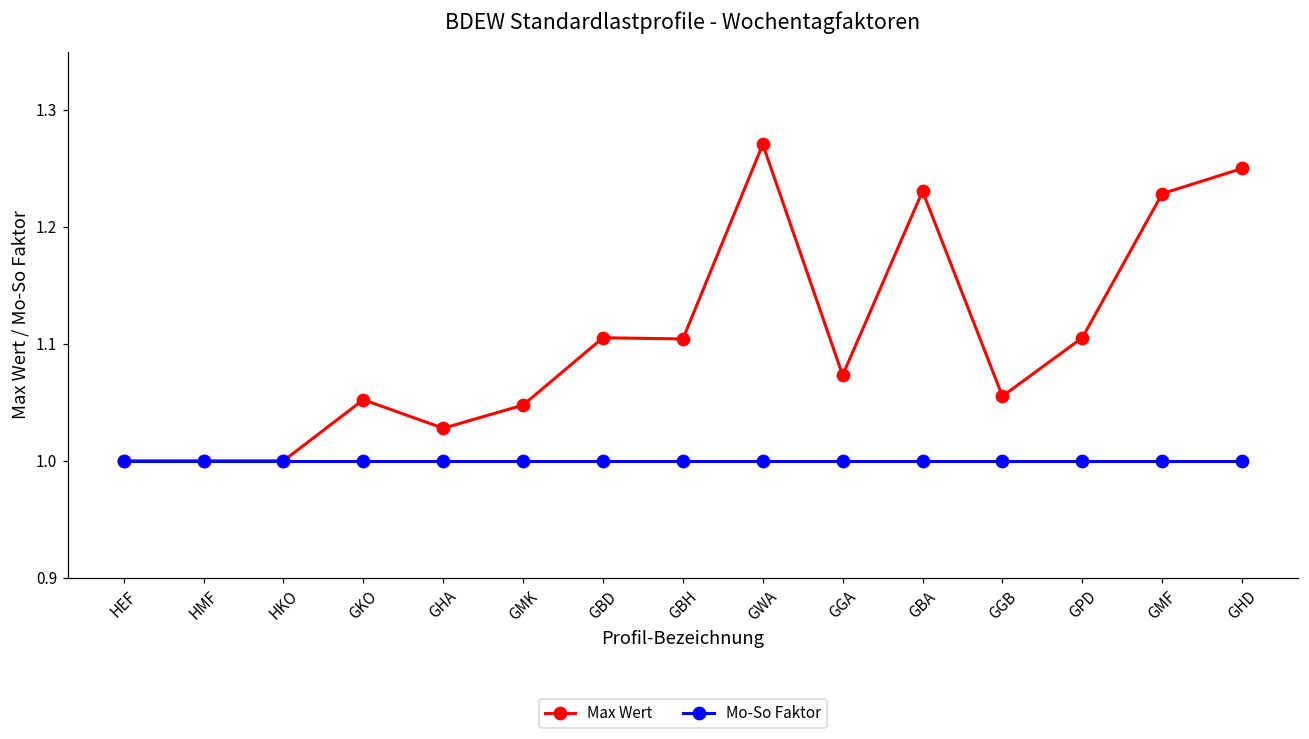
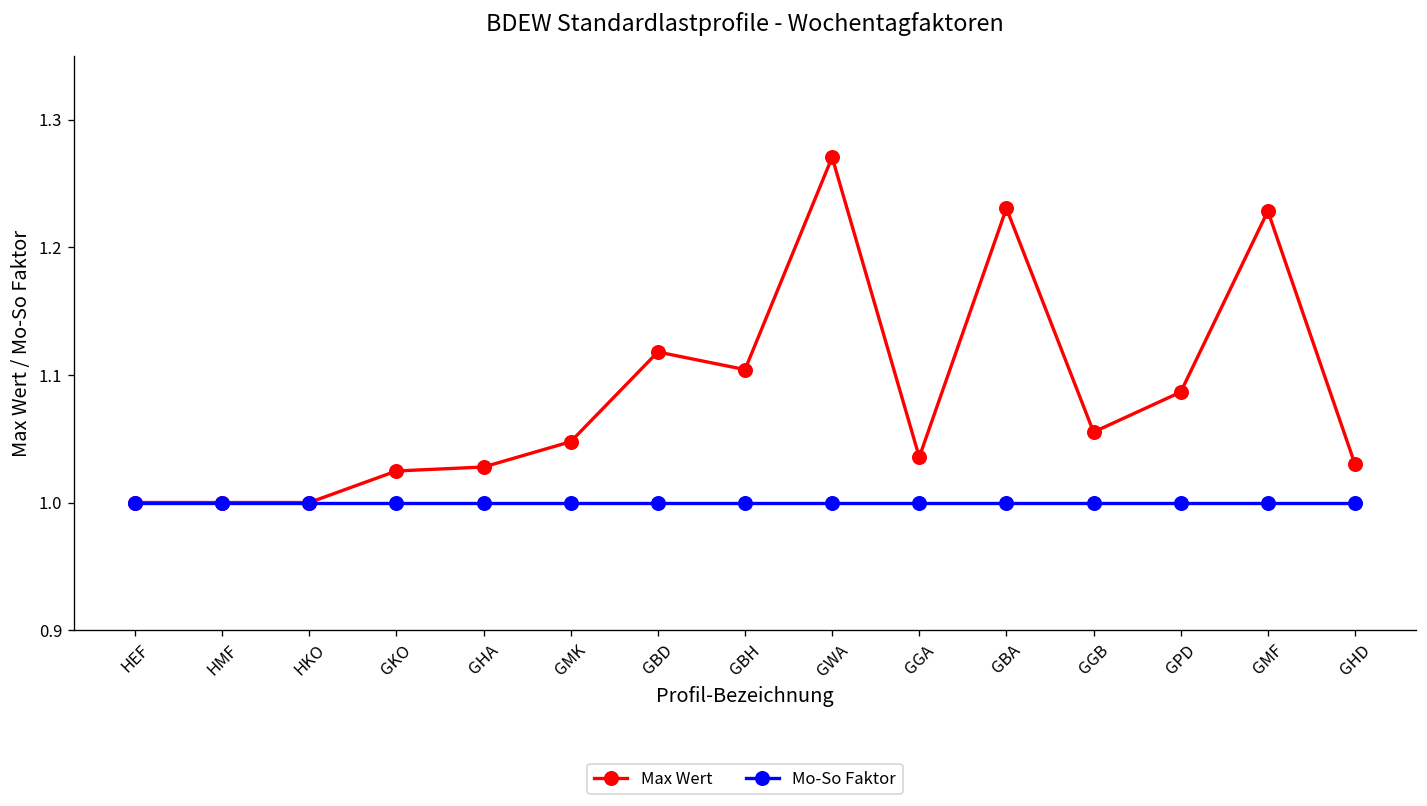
  {
    "Max Wert": {
-     "GKO": 1.052,
+     "GKO": 1.025,
      "GHA": 1.028,
      "GMK": 1.048,
-     "GBD": 1.105,
+     "GBD": 1.118,
      "GBH": 1.104,
      "GWA": 1.271,
-     "GGA": 1.073,
+     "GGA": 1.036,
      "GBA": 1.231,
      "GGB": 1.055,
-     "GPD": 1.105,
+     "GPD": 1.087,
      "GMF": 1.228,
-     "GHD": 1.25
+     "GHD": 1.03
    },
    "Mo-So Faktor": {
      "GKO": 1.000,
      "GHA": 1.000,
      "GMK": 1.000,
      "GBD": 1.000,
      "GBH": 1.000,
      "GWA": 1.000,
      "GGA": 1.000,
      "GBA": 1.000,
      "GGB": 1.000,
      "GPD": 1.000,
      "GMF": 1.000,
      "GHD": 1.000
    }
  }
